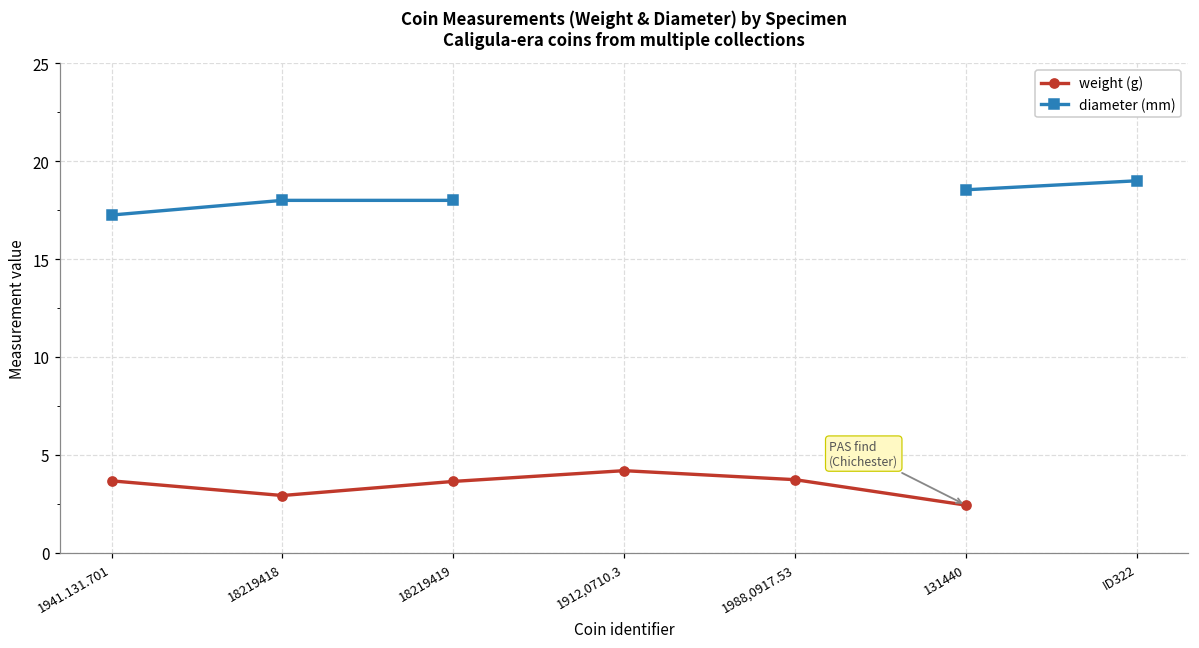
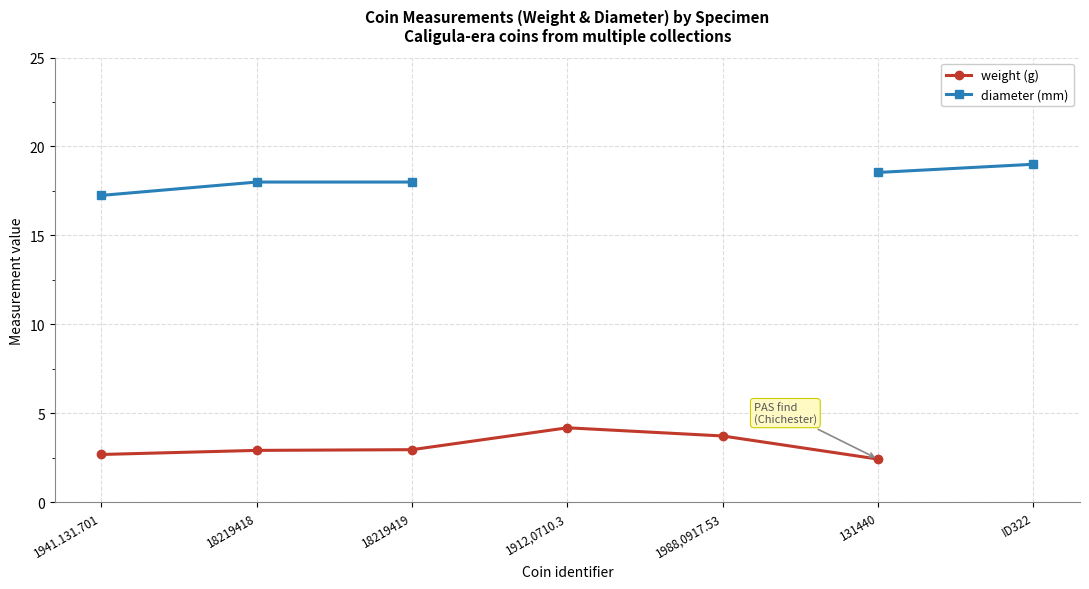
  {
    "weight (g)": {
-     "1941.131.701": 3.7,
+     "1941.131.701": 2.7,
      "18219418": 2.9,
-     "18219419": 3.6,
+     "18219419": 3.0,
      "1912,0710.3": 4.2,
      "1988,0917.53": 3.7,
      "131440": 2.4
    },
    "diameter (mm)": {
      "1941.131.701": 17.3,
      "18219418": 18.0,
      "18219419": 18.0,
      "131440": 18.5,
      "ID322": 19.0
    }
  }
